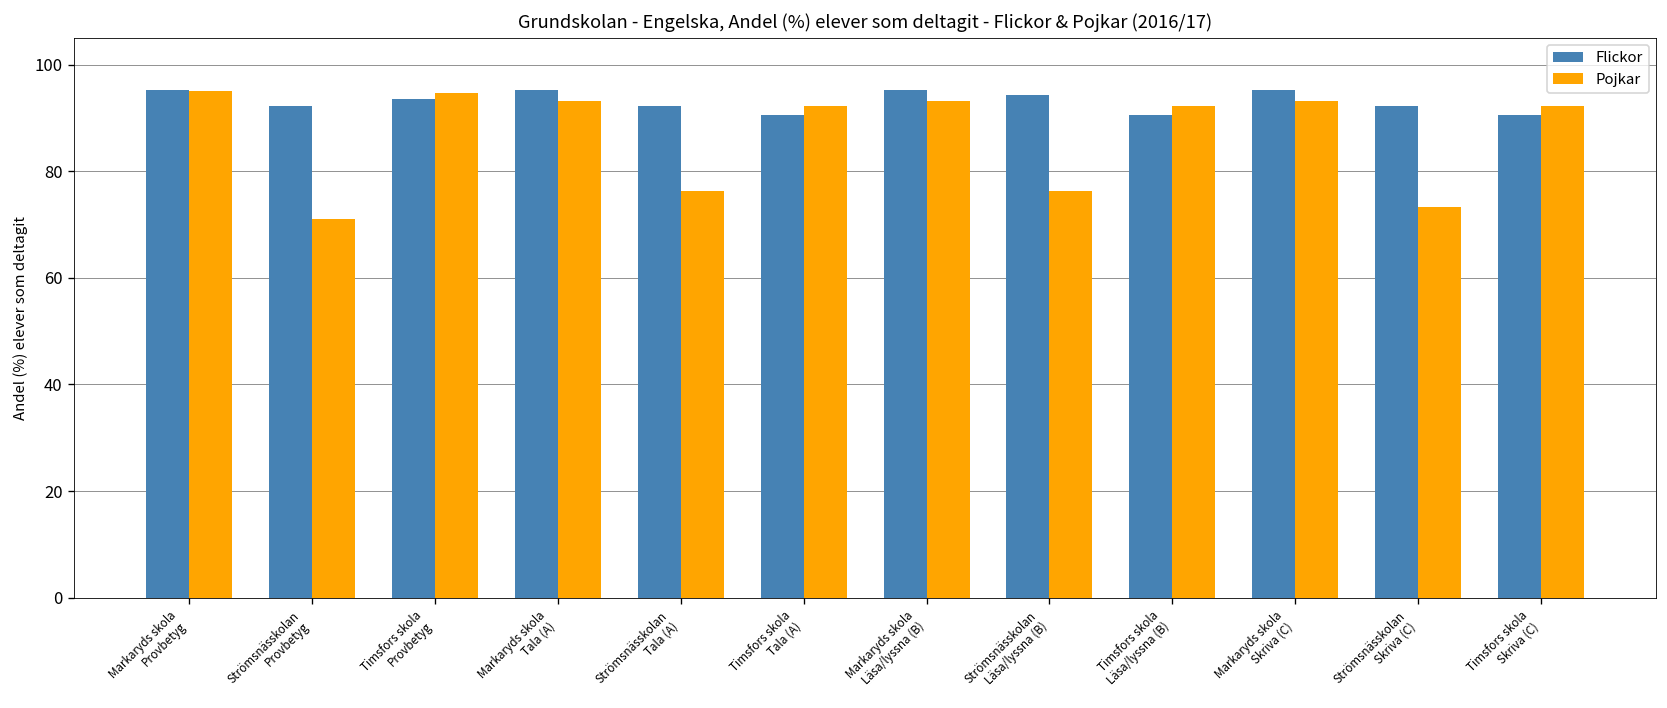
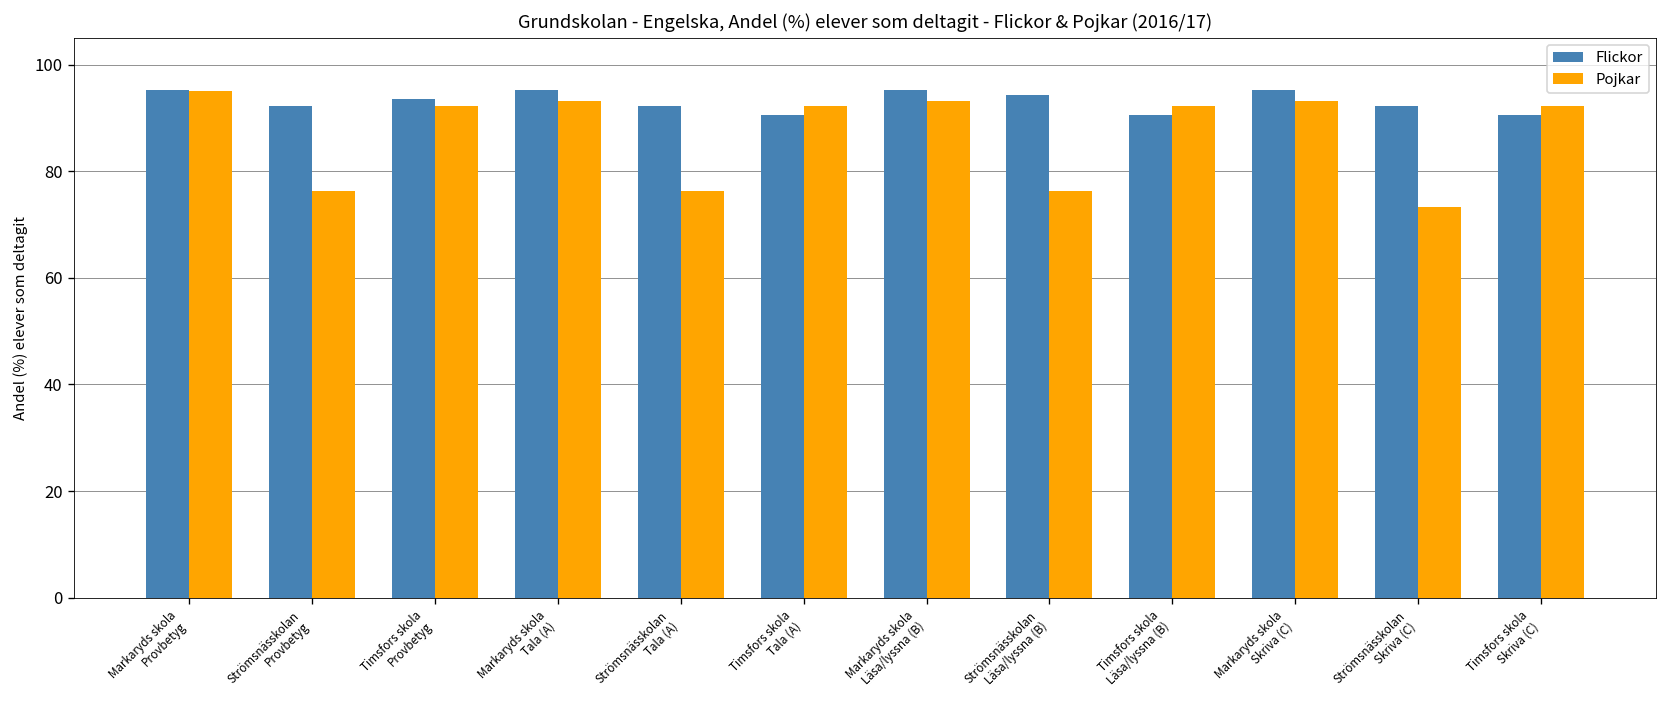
  {
    "Flickor": {
      "Markaryds skola Provbetyg": 95,
      "Strömsnässkolan Provbetyg": 92,
      "Timsfors skola Provbetyg": 94,
      "Markaryds skola Tala (A)": 95,
      "Strömsnässkolan Tala (A)": 92,
      "Timsfors skola Tala (A)": 91,
      "Markaryds skola Läsa/lyssna (B)": 95,
      "Strömsnässkolan Läsa/lyssna (B)": 94,
      "Timsfors skola Läsa/lyssna (B)": 91,
      "Markaryds skola Skriva (C)": 95,
      "Strömsnässkolan Skriva (C)": 92,
      "Timsfors skola Skriva (C)": 91
    },
    "Pojkar": {
      "Markaryds skola Provbetyg": 95,
-     "Strömsnässkolan Provbetyg": 71,
-     "Timsfors skola Provbetyg": 95,
+     "Strömsnässkolan Provbetyg": 76,
+     "Timsfors skola Provbetyg": 92,
      "Markaryds skola Tala (A)": 93,
      "Strömsnässkolan Tala (A)": 76,
      "Timsfors skola Tala (A)": 92,
      "Markaryds skola Läsa/lyssna (B)": 93,
      "Strömsnässkolan Läsa/lyssna (B)": 76,
      "Timsfors skola Läsa/lyssna (B)": 92,
      "Markaryds skola Skriva (C)": 93,
      "Strömsnässkolan Skriva (C)": 73,
      "Timsfors skola Skriva (C)": 92
    }
  }
